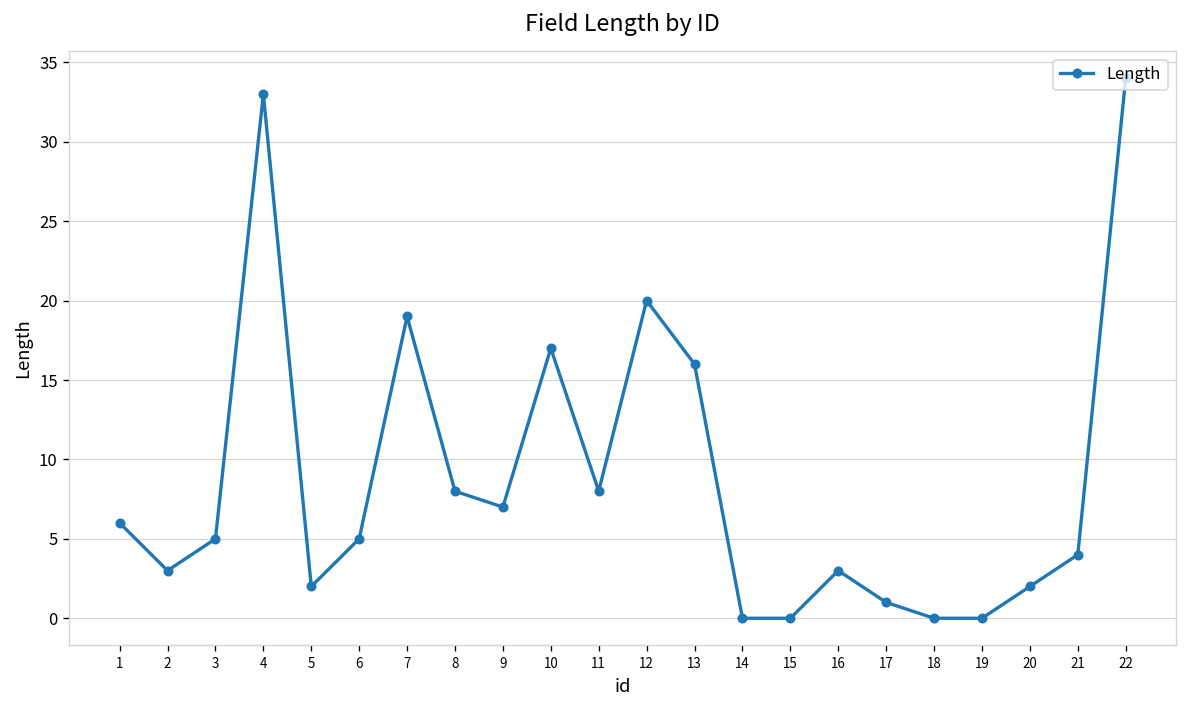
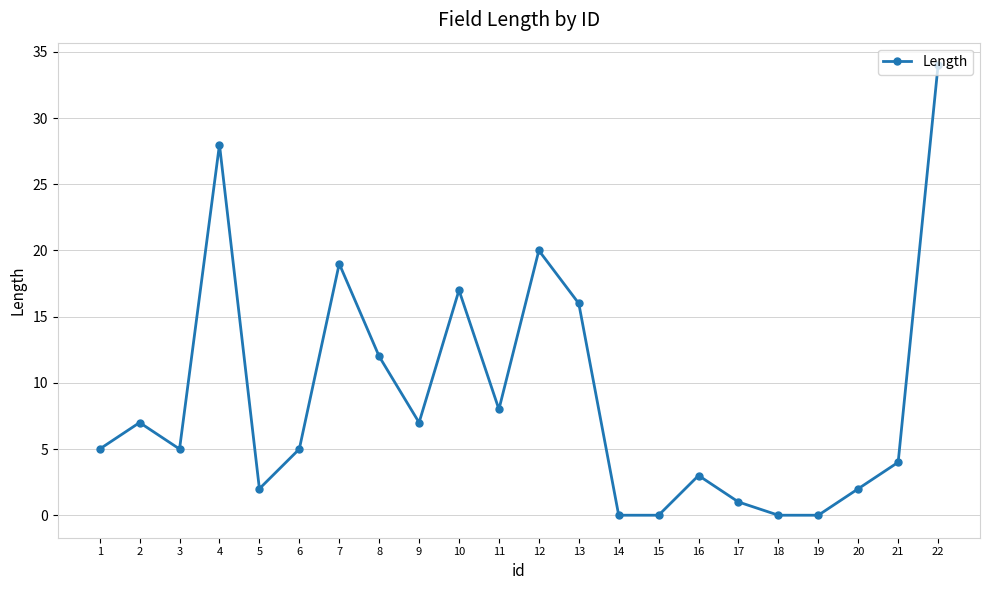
  {
-   "1": 6,
-   "2": 3,
+   "1": 5,
+   "2": 7,
    "3": 5,
-   "4": 33,
+   "4": 28,
    "5": 2,
    "6": 5,
    "7": 19,
-   "8": 8,
+   "8": 12,
    "9": 7,
    "10": 17,
    "11": 8,
    "12": 20,
    "13": 16,
    "14": 0,
    "15": 0,
    "16": 3,
    "17": 1,
    "18": 0,
    "19": 0,
    "20": 2,
    "21": 4
  }
